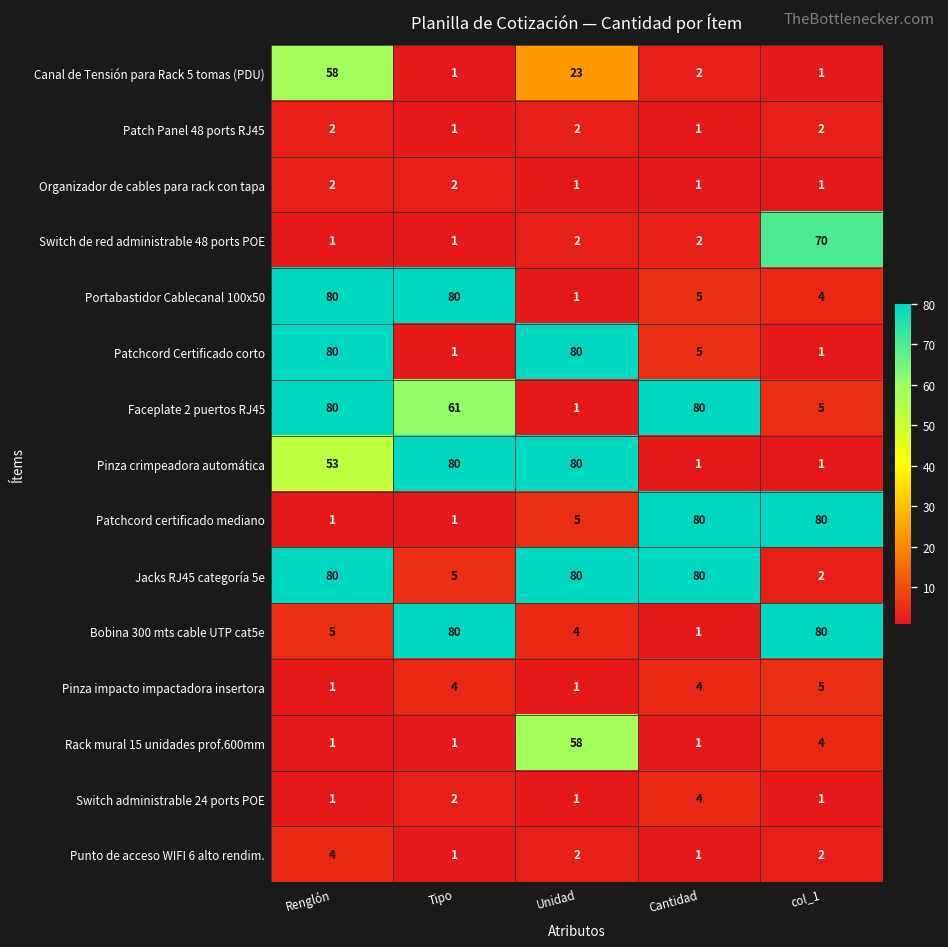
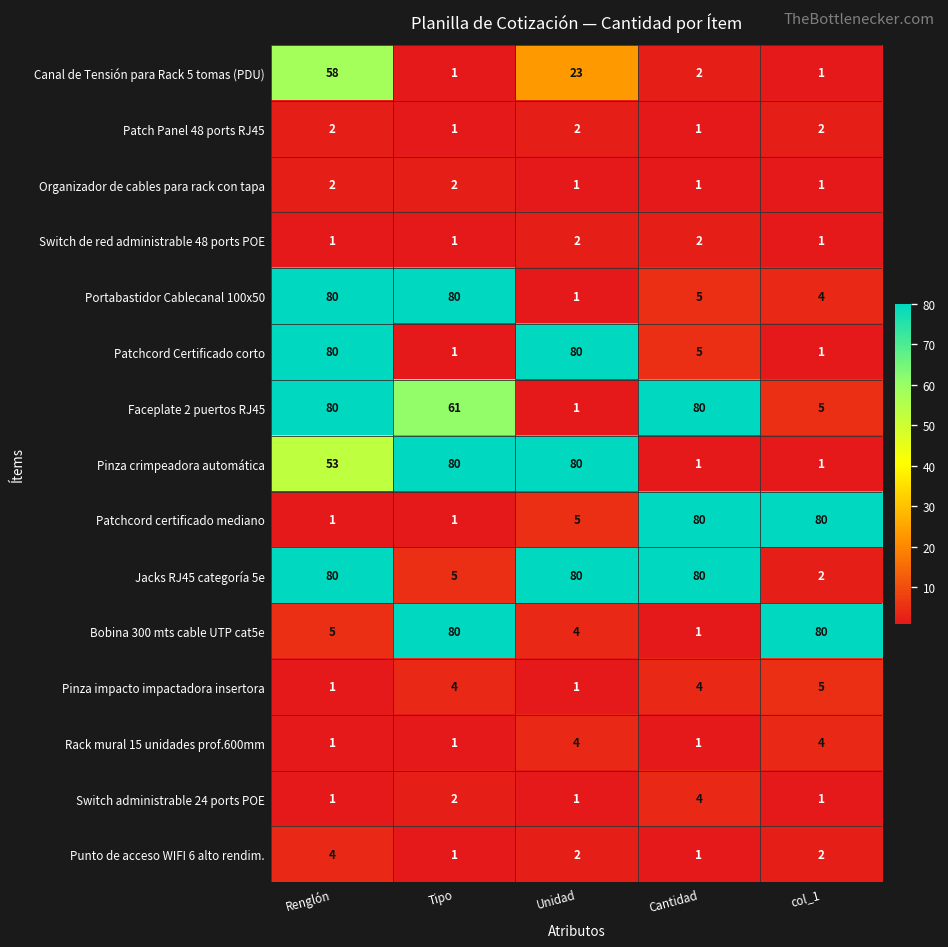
  {
    "Canal de Tensión para Rack 5 tomas (PDU)": {
      "Renglón": 58,
      "Tipo": 1,
      "Unidad": 23,
      "Cantidad": 2,
      "col_1": 1
    },
    "Patch Panel 48 ports RJ45": {
      "Renglón": 2,
      "Tipo": 1,
      "Unidad": 2,
      "Cantidad": 1,
      "col_1": 2
    },
    "Organizador de cables para rack con tapa": {
      "Renglón": 2,
      "Tipo": 2,
      "Unidad": 1,
      "Cantidad": 1,
      "col_1": 1
    },
    "Switch de red administrable 48 ports POE": {
      "Renglón": 1,
      "Tipo": 1,
      "Unidad": 2,
      "Cantidad": 2,
-     "col_1": 70
+     "col_1": 1
    },
    "Portabastidor Cablecanal 100x50": {
      "Renglón": 80,
      "Tipo": 80,
      "Unidad": 1,
      "Cantidad": 5,
      "col_1": 4
    },
    "Patchcord Certificado corto": {
      "Renglón": 80,
      "Tipo": 1,
      "Unidad": 80,
      "Cantidad": 5,
      "col_1": 1
    },
    "Faceplate 2 puertos RJ45": {
      "Renglón": 80,
      "Tipo": 61,
      "Unidad": 1,
      "Cantidad": 80,
      "col_1": 5
    },
    "Pinza crimpeadora automática": {
      "Renglón": 53,
      "Tipo": 80,
      "Unidad": 80,
      "Cantidad": 1,
      "col_1": 1
    },
    "Patchcord certificado mediano": {
      "Renglón": 1,
      "Tipo": 1,
      "Unidad": 5,
      "Cantidad": 80,
      "col_1": 80
    },
    "Jacks RJ45 categoría 5e": {
      "Renglón": 80,
      "Tipo": 5,
      "Unidad": 80,
      "Cantidad": 80,
      "col_1": 2
    },
    "Bobina 300 mts cable UTP cat5e": {
      "Renglón": 5,
      "Tipo": 80,
      "Unidad": 4,
      "Cantidad": 1,
      "col_1": 80
    },
    "Pinza impacto impactadora insertora": {
      "Renglón": 1,
      "Tipo": 4,
      "Unidad": 1,
      "Cantidad": 4,
      "col_1": 5
    },
    "Rack mural 15 unidades prof.600mm": {
      "Renglón": 1,
      "Tipo": 1,
-     "Unidad": 58,
+     "Unidad": 4,
      "Cantidad": 1,
      "col_1": 4
    },
    "Switch administrable 24 ports POE": {
      "Renglón": 1,
      "Tipo": 2,
      "Unidad": 1,
      "Cantidad": 4,
      "col_1": 1
    },
    "Punto de acceso WIFI 6 alto rendim.": {
      "Renglón": 4,
      "Tipo": 1,
      "Unidad": 2,
      "Cantidad": 1,
      "col_1": 2
    }
  }
